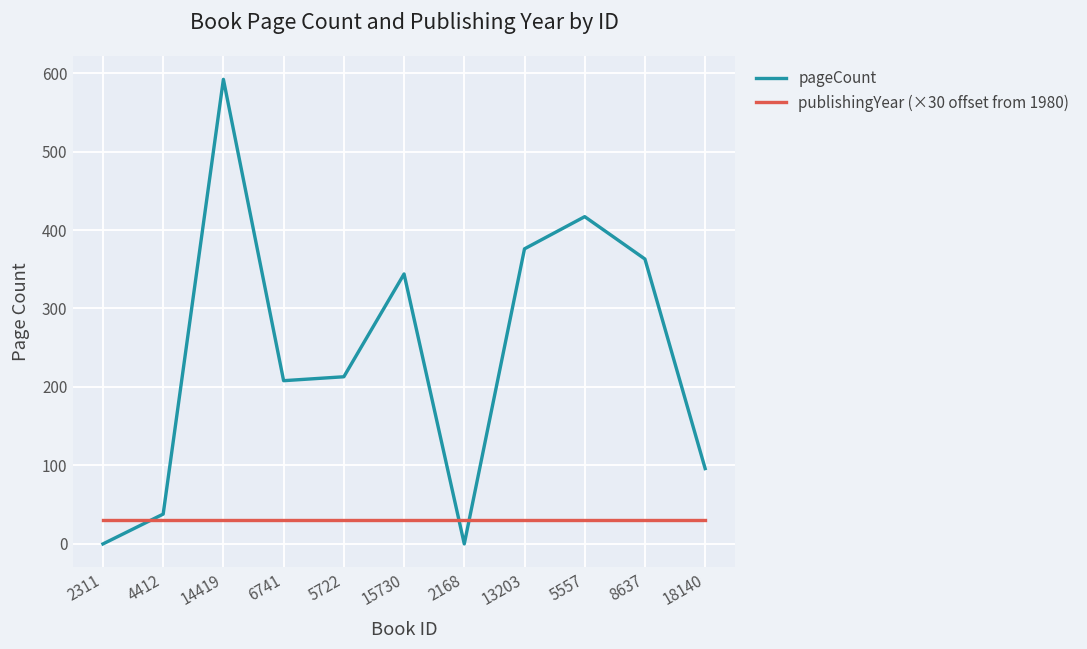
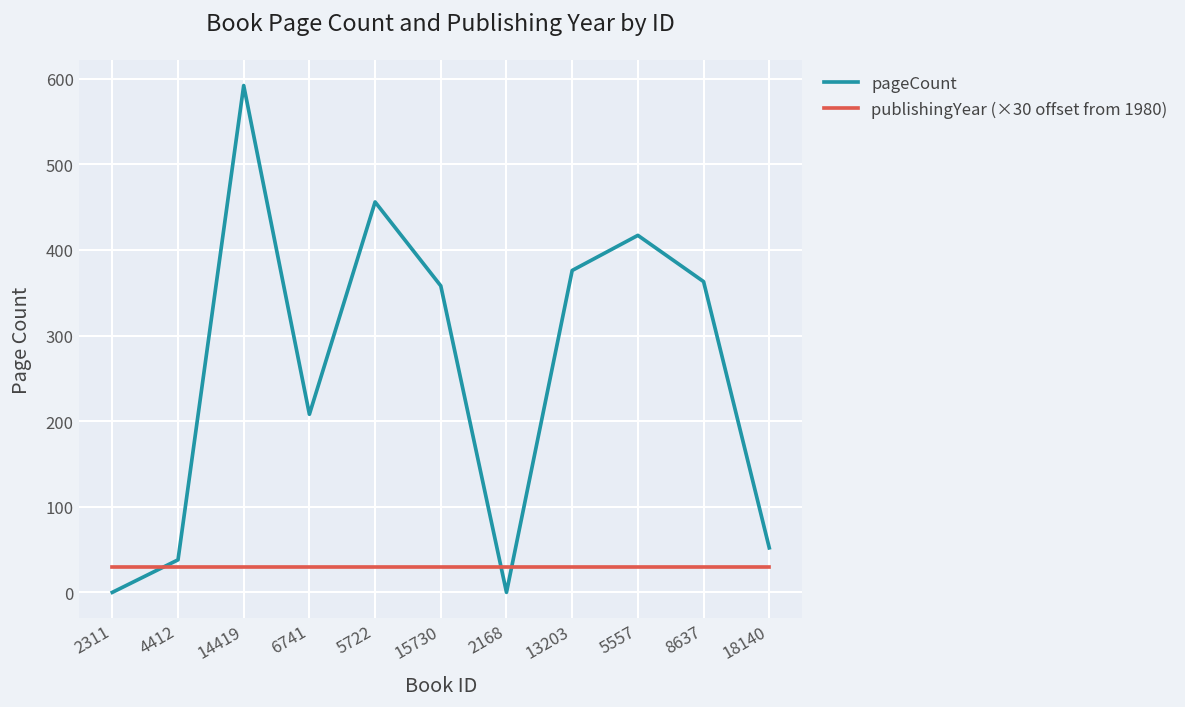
  {
    "pageCount": {
      "2311": 0,
      "4412": 40,
      "14419": 590,
      "6741": 210,
-     "5722": 210,
-     "15730": 340,
+     "5722": 460,
+     "15730": 360,
      "2168": 0,
      "13203": 380,
      "5557": 420,
      "8637": 360,
-     "18140": 100
+     "18140": 50
    },
    "publishingYear (×30 offset from 1980)": {
      "2311": 30,
      "4412": 30,
      "14419": 30,
      "6741": 30,
      "5722": 30,
      "15730": 30,
      "2168": 30,
      "13203": 30,
      "5557": 30,
      "8637": 30,
      "18140": 30
    }
  }
